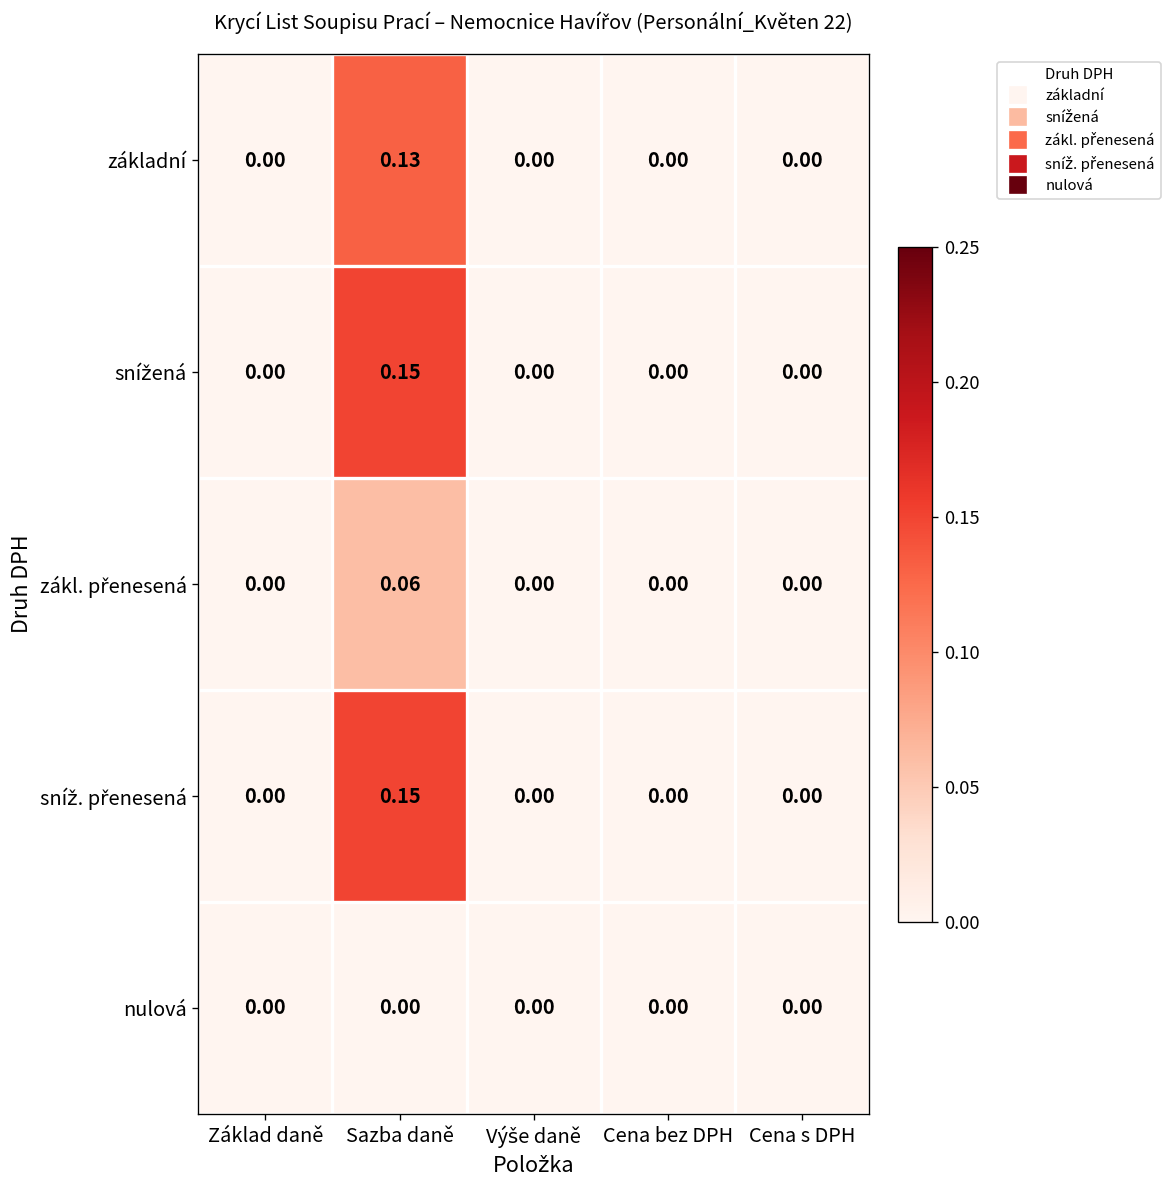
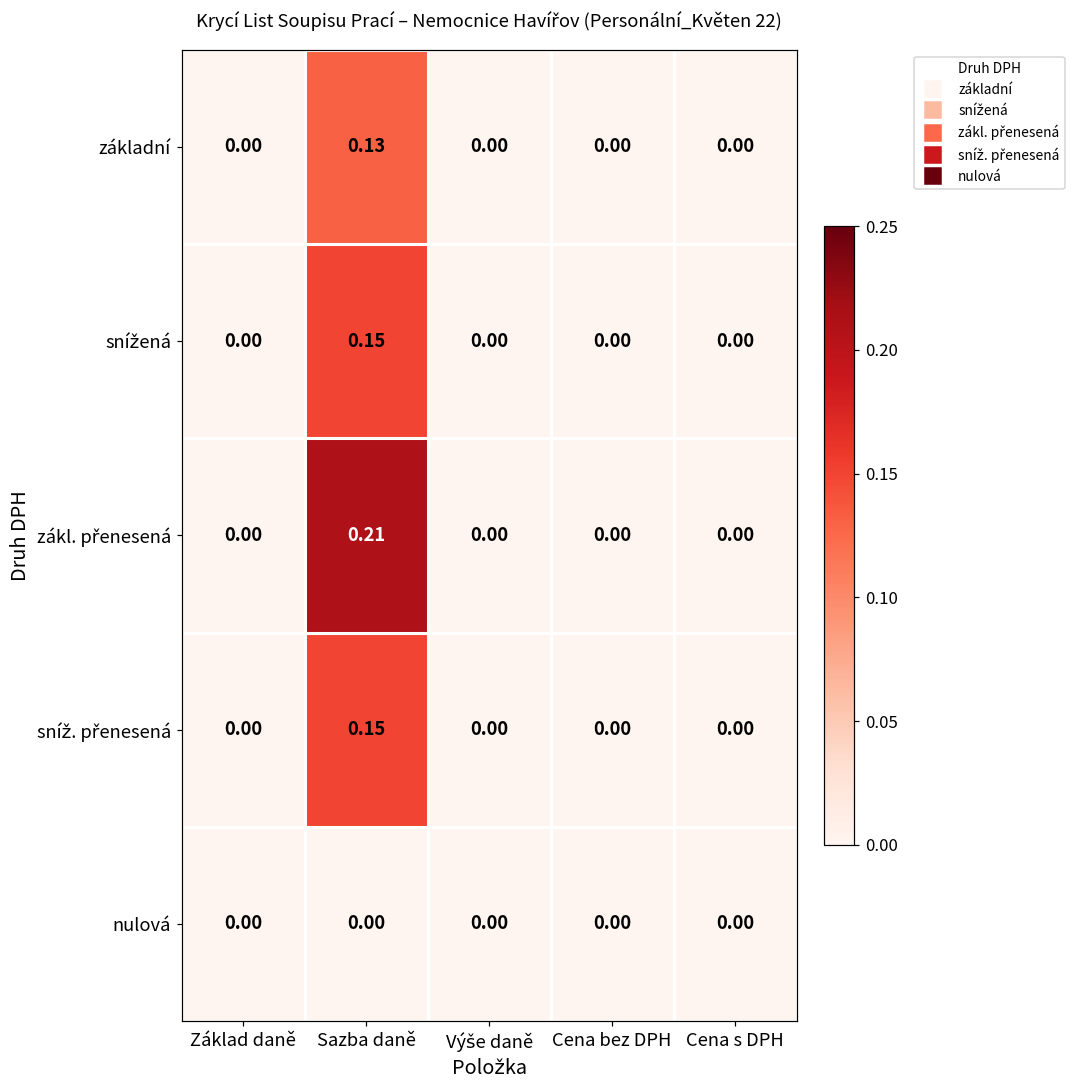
  {
    "základní": {
      "Základ daně": 0.00,
      "Sazba daně": 0.13,
      "Výše daně": 0.00,
      "Cena bez DPH": 0.00,
      "Cena s DPH": 0.00
    },
    "snížená": {
      "Základ daně": 0.00,
      "Sazba daně": 0.15,
      "Výše daně": 0.00,
      "Cena bez DPH": 0.00,
      "Cena s DPH": 0.00
    },
    "zákl. přenesená": {
      "Základ daně": 0.00,
-     "Sazba daně": 0.06,
+     "Sazba daně": 0.21,
      "Výše daně": 0.00,
      "Cena bez DPH": 0.00,
      "Cena s DPH": 0.00
    },
    "sníž. přenesená": {
      "Základ daně": 0.00,
      "Sazba daně": 0.15,
      "Výše daně": 0.00,
      "Cena bez DPH": 0.00,
      "Cena s DPH": 0.00
    },
    "nulová": {
      "Základ daně": 0.00,
      "Sazba daně": 0.00,
      "Výše daně": 0.00,
      "Cena bez DPH": 0.00,
      "Cena s DPH": 0.00
    }
  }
